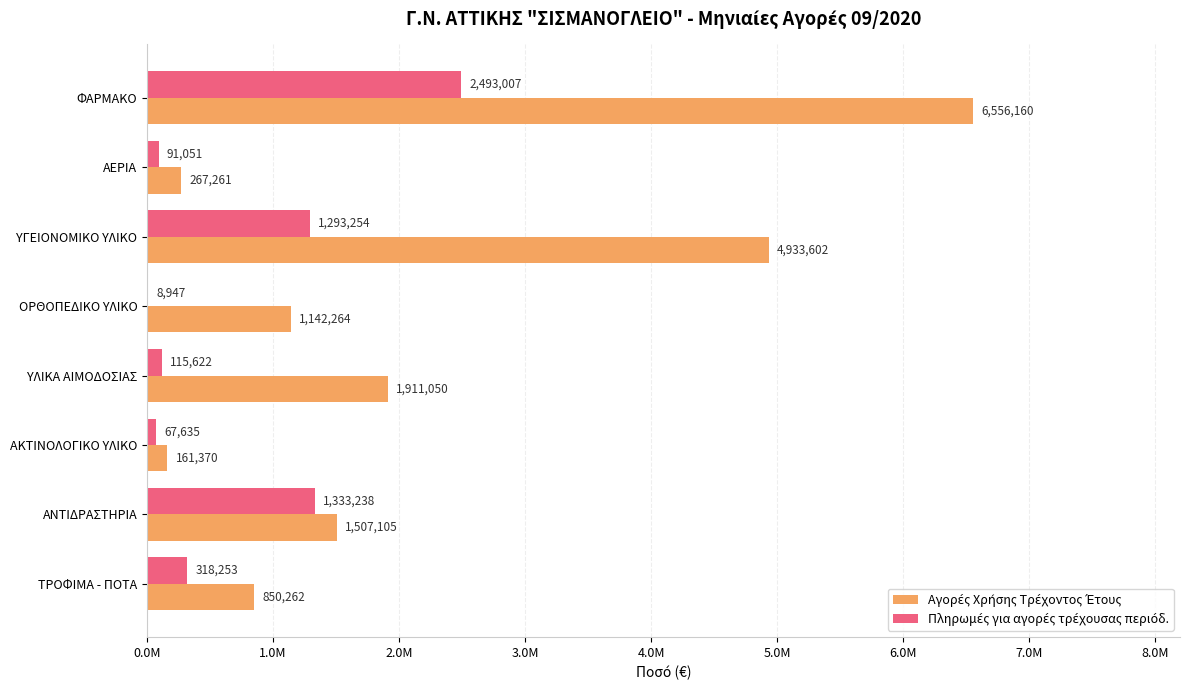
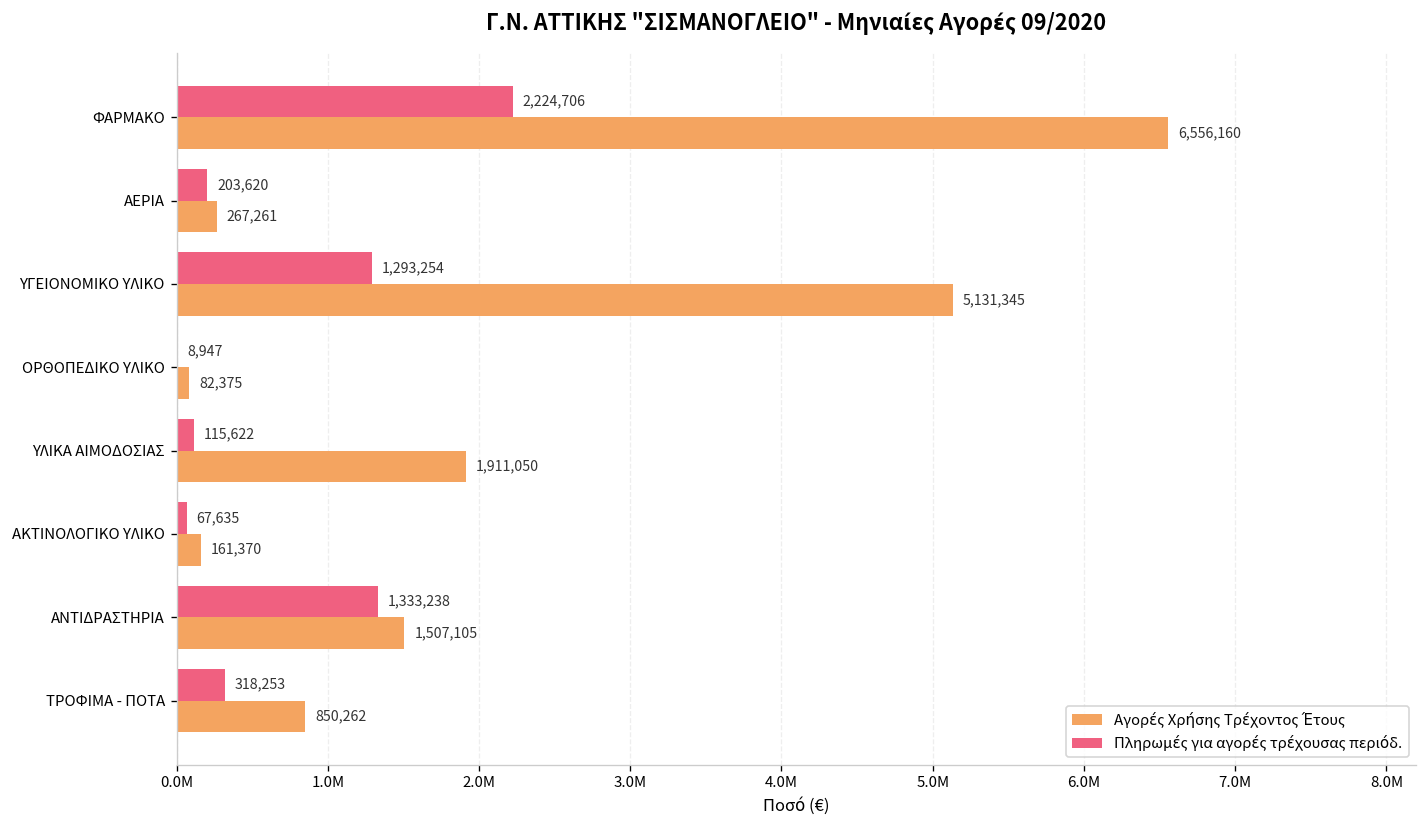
  {
    "Αγορές Χρήσης Τρέχοντος Έτους": {
      "ΦΑΡΜΑΚΟ": "6,556,160",
      "ΑΕΡΙΑ": "267,261",
-     "ΥΓΕΙΟΝΟΜΙΚΟ ΥΛΙΚΟ": "4,933,602",
-     "ΟΡΘΟΠΕΔΙΚΟ ΥΛΙΚΟ": "1,142,264",
+     "ΥΓΕΙΟΝΟΜΙΚΟ ΥΛΙΚΟ": "5,131,345",
+     "ΟΡΘΟΠΕΔΙΚΟ ΥΛΙΚΟ": "82,375",
      "ΥΛΙΚΑ ΑΙΜΟΔΟΣΙΑΣ": "1,911,050",
      "ΑΚΤΙΝΟΛΟΓΙΚΟ ΥΛΙΚΟ": "161,370",
      "ΑΝΤΙΔΡΑΣΤΗΡΙΑ": "1,507,105",
      "ΤΡΟΦΙΜΑ - ΠΟΤΑ": "850,262"
    },
    "Πληρωμές για αγορές τρέχουσας περιόδ.": {
-     "ΦΑΡΜΑΚΟ": "2,493,007",
-     "ΑΕΡΙΑ": "91,051",
+     "ΦΑΡΜΑΚΟ": "2,224,706",
+     "ΑΕΡΙΑ": "203,620",
      "ΥΓΕΙΟΝΟΜΙΚΟ ΥΛΙΚΟ": "1,293,254",
      "ΟΡΘΟΠΕΔΙΚΟ ΥΛΙΚΟ": "8,947",
      "ΥΛΙΚΑ ΑΙΜΟΔΟΣΙΑΣ": "115,622",
      "ΑΚΤΙΝΟΛΟΓΙΚΟ ΥΛΙΚΟ": "67,635",
      "ΑΝΤΙΔΡΑΣΤΗΡΙΑ": "1,333,238",
      "ΤΡΟΦΙΜΑ - ΠΟΤΑ": "318,253"
    }
  }
